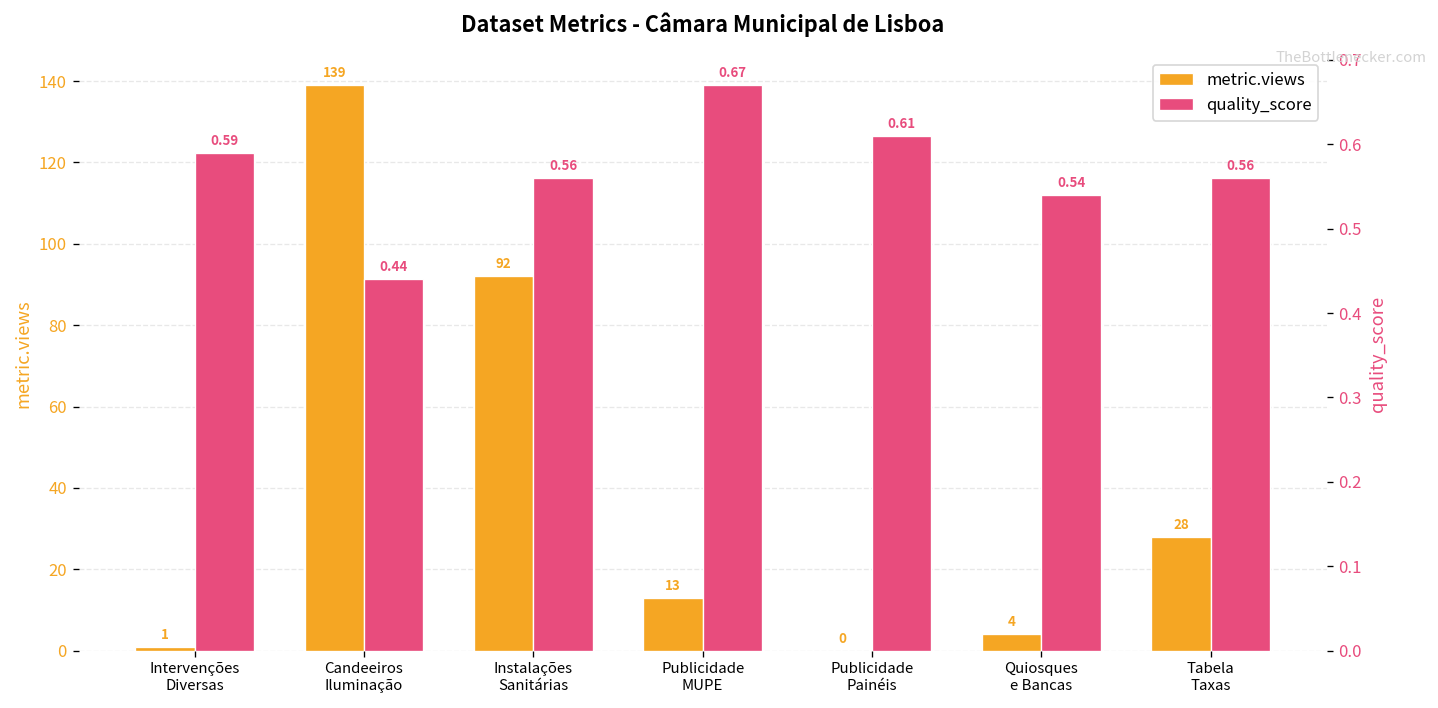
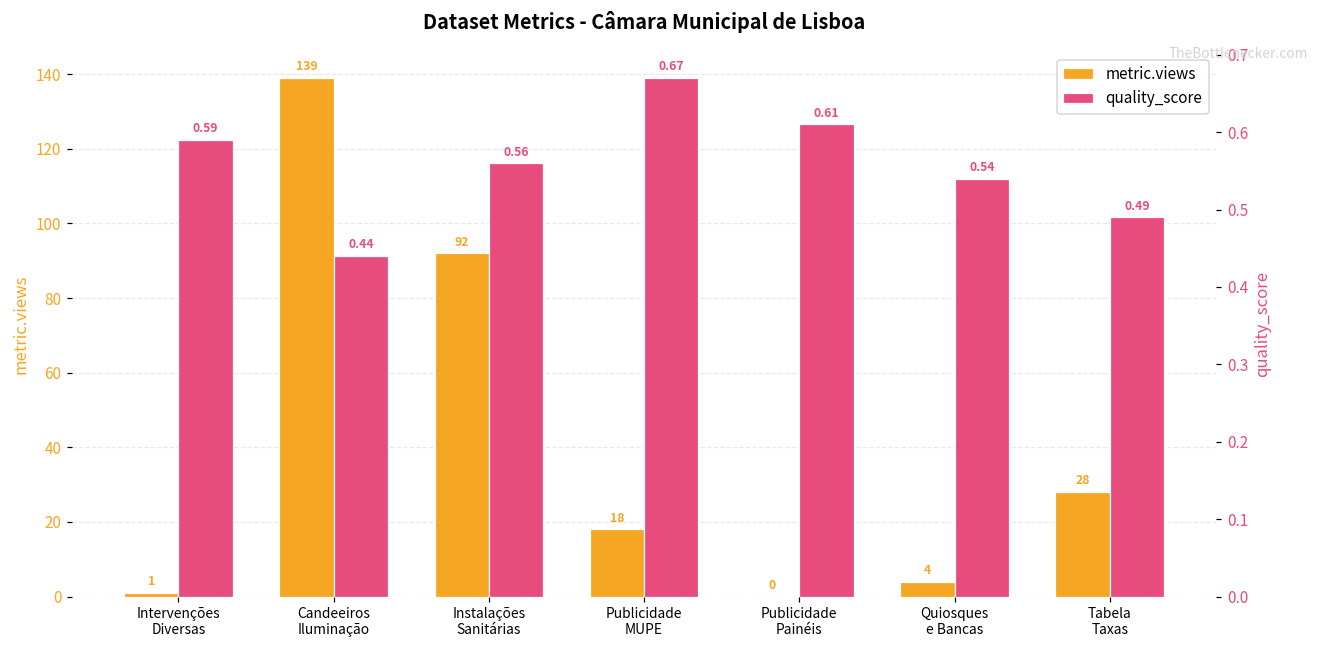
  {
    "metric.views": {
      "Intervenções Diversas": 1,
      "Candeeiros Iluminação": 139,
      "Instalações Sanitárias": 92,
-     "Publicidade MUPE": 13,
+     "Publicidade MUPE": 18,
      "Publicidade Painéis": 0,
      "Quiosques e Bancas": 4,
      "Tabela Taxas": 28
    },
    "quality_score": {
      "Intervenções Diversas": 0.59,
      "Candeeiros Iluminação": 0.44,
      "Instalações Sanitárias": 0.56,
      "Publicidade MUPE": 0.67,
      "Publicidade Painéis": 0.61,
      "Quiosques e Bancas": 0.54,
-     "Tabela Taxas": 0.56
+     "Tabela Taxas": 0.49
    }
  }
